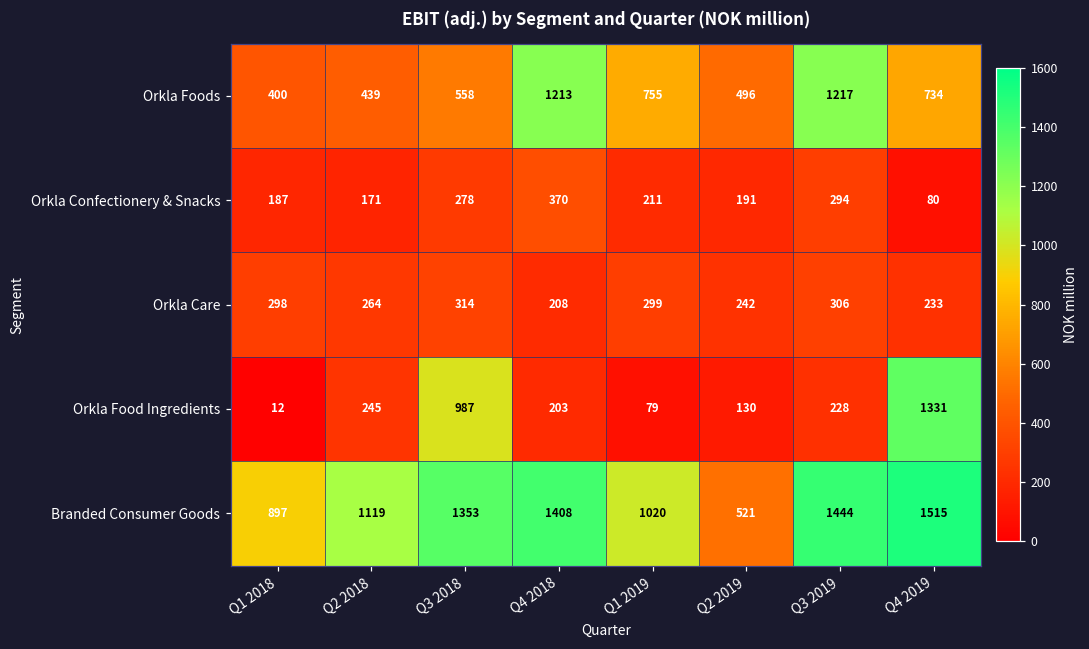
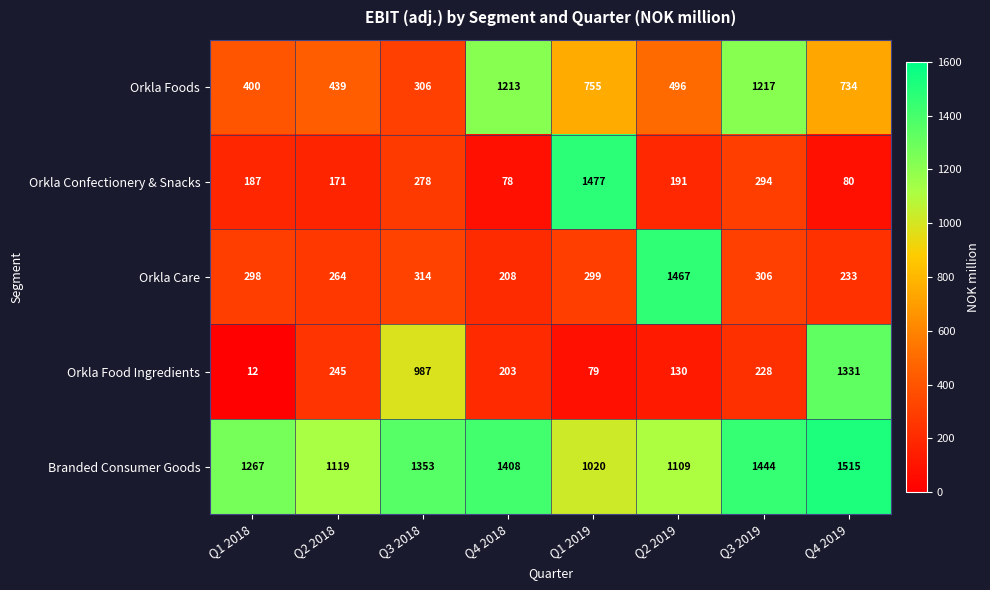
  {
    "Orkla Foods": {
      "Q1 2018": 400,
      "Q2 2018": 439,
-     "Q3 2018": 558,
+     "Q3 2018": 306,
      "Q4 2018": 1213,
      "Q1 2019": 755,
      "Q2 2019": 496,
      "Q3 2019": 1217,
      "Q4 2019": 734
    },
    "Orkla Confectionery & Snacks": {
      "Q1 2018": 187,
      "Q2 2018": 171,
      "Q3 2018": 278,
-     "Q4 2018": 370,
-     "Q1 2019": 211,
+     "Q4 2018": 78,
+     "Q1 2019": 1477,
      "Q2 2019": 191,
      "Q3 2019": 294,
      "Q4 2019": 80
    },
    "Orkla Care": {
      "Q1 2018": 298,
      "Q2 2018": 264,
      "Q3 2018": 314,
      "Q4 2018": 208,
      "Q1 2019": 299,
-     "Q2 2019": 242,
+     "Q2 2019": 1467,
      "Q3 2019": 306,
      "Q4 2019": 233
    },
    "Orkla Food Ingredients": {
      "Q1 2018": 12,
      "Q2 2018": 245,
      "Q3 2018": 987,
      "Q4 2018": 203,
      "Q1 2019": 79,
      "Q2 2019": 130,
      "Q3 2019": 228,
      "Q4 2019": 1331
    },
    "Branded Consumer Goods": {
-     "Q1 2018": 897,
+     "Q1 2018": 1267,
      "Q2 2018": 1119,
      "Q3 2018": 1353,
      "Q4 2018": 1408,
      "Q1 2019": 1020,
-     "Q2 2019": 521,
+     "Q2 2019": 1109,
      "Q3 2019": 1444,
      "Q4 2019": 1515
    }
  }
